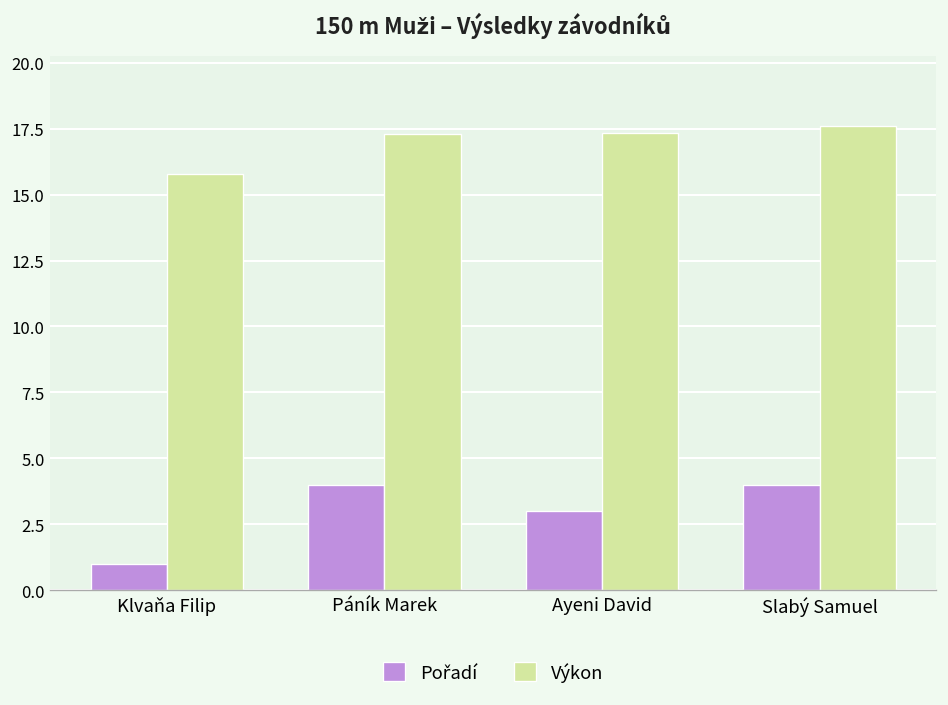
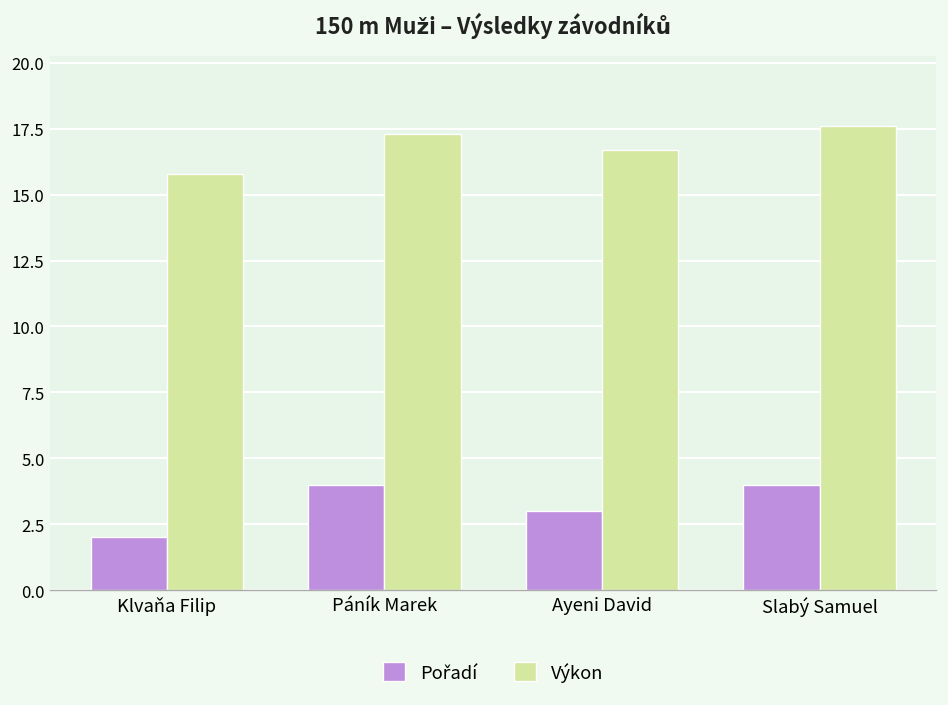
  {
    "Pořadí": {
-     "Klvaňa Filip": 1,
+     "Klvaňa Filip": 2,
      "Páník Marek": 4,
      "Ayeni David": 3,
      "Slabý Samuel": 4
    },
    "Výkon": {
      "Klvaňa Filip": 15.8,
      "Páník Marek": 17.3,
-     "Ayeni David": 17.3,
+     "Ayeni David": 16.7,
      "Slabý Samuel": 17.6
    }
  }
